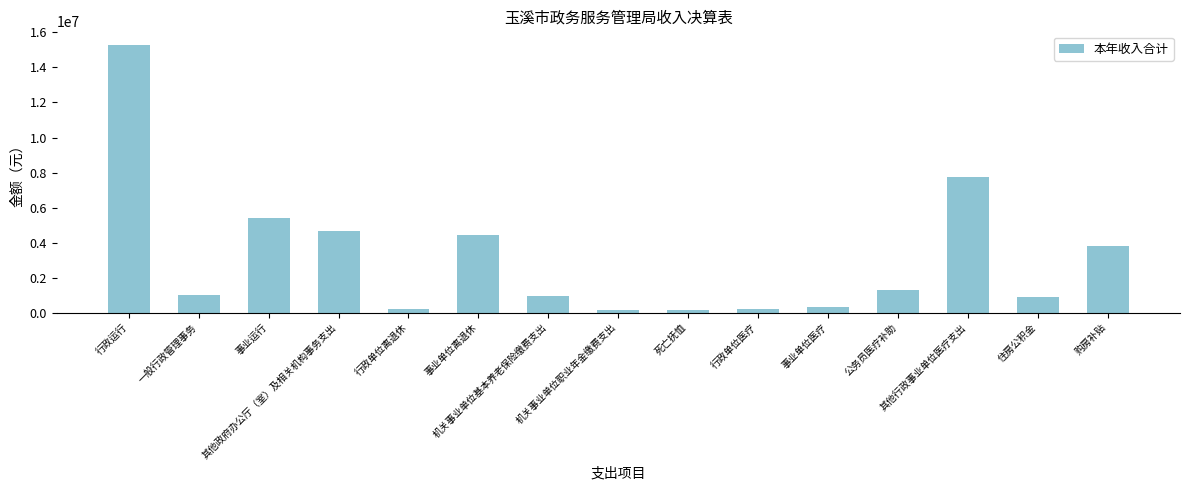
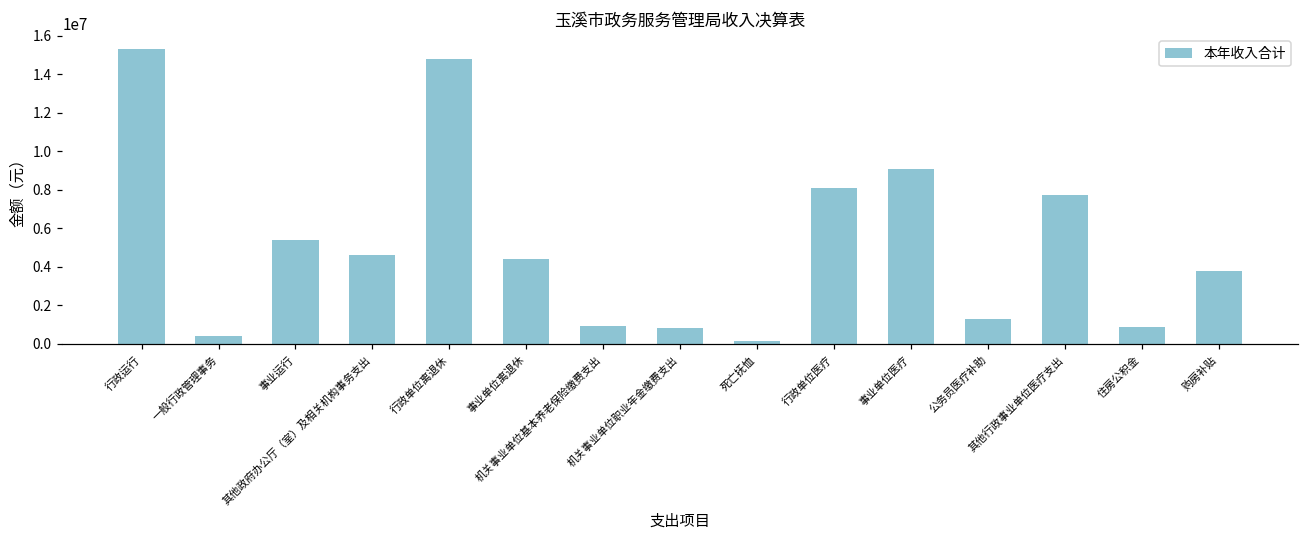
  {
    "行政运行": 15300000,
-   "一般行政管理事务": 1000000,
+   "一般行政管理事务": 400000,
    "事业运行": 5400000,
    "其他政府办公厅（室）及相关机构事务支出": 4600000,
-   "行政单位离退休": 200000,
+   "行政单位离退休": 14800000,
    "事业单位离退休": 4400000,
    "机关事业单位基本养老保险缴费支出": 1000000,
-   "机关事业单位职业年金缴费支出": 100000,
-   "行政单位医疗": 200000,
-   "事业单位医疗": 300000,
+   "机关事业单位职业年金缴费支出": 800000,
+   "行政单位医疗": 8100000,
+   "事业单位医疗": 9100000,
    "公务员医疗补助": 1300000,
    "其他行政事业单位医疗支出": 7700000,
    "住房公积金": 900000,
    "购房补贴": 3800000
  }
